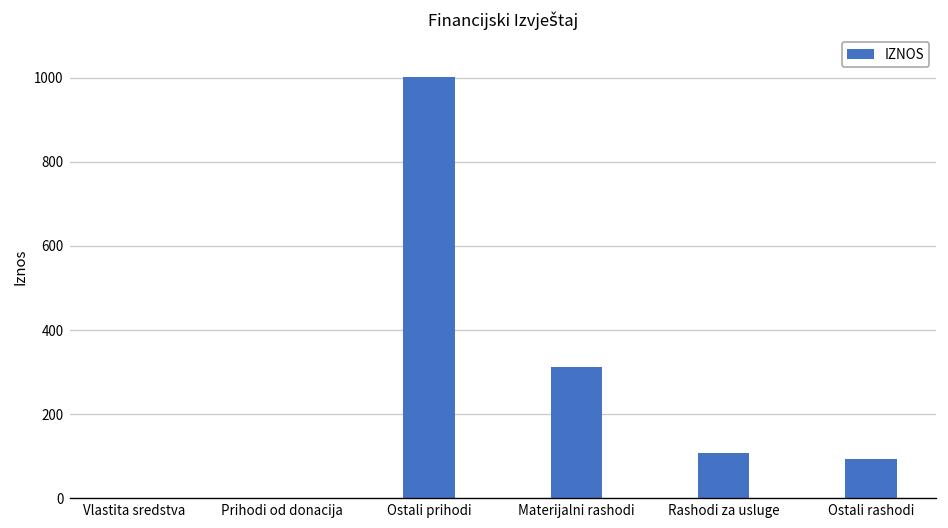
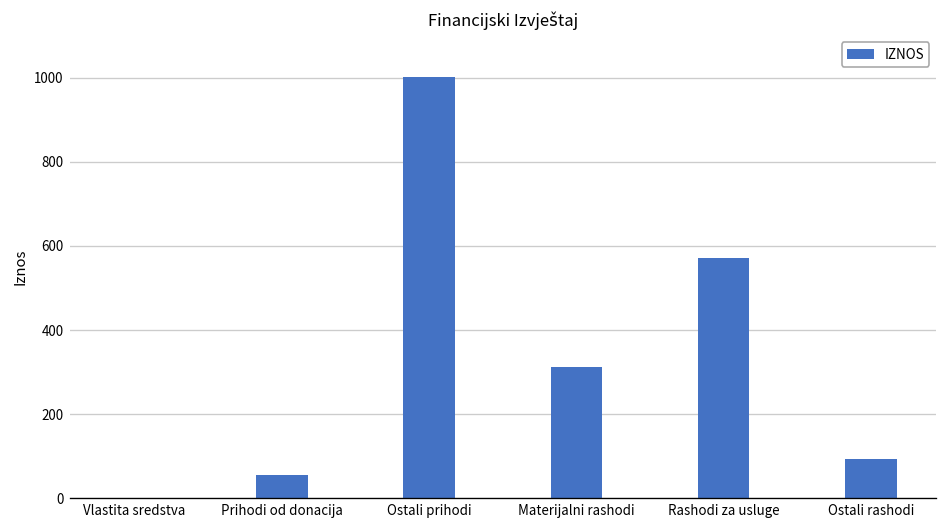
  {
    "Vlastita sredstva": 0,
-   "Prihodi od donacija": 0,
+   "Prihodi od donacija": 50,
    "Ostali prihodi": 1000,
    "Materijalni rashodi": 310,
-   "Rashodi za usluge": 110,
+   "Rashodi za usluge": 570,
    "Ostali rashodi": 90
  }
